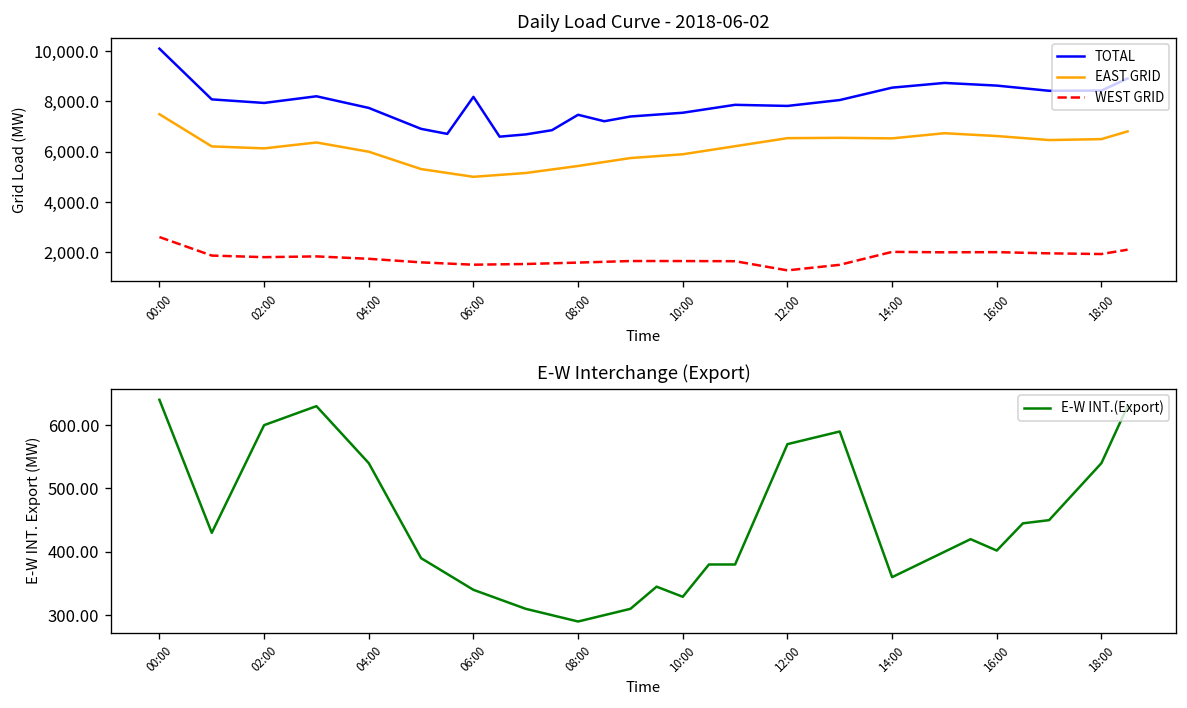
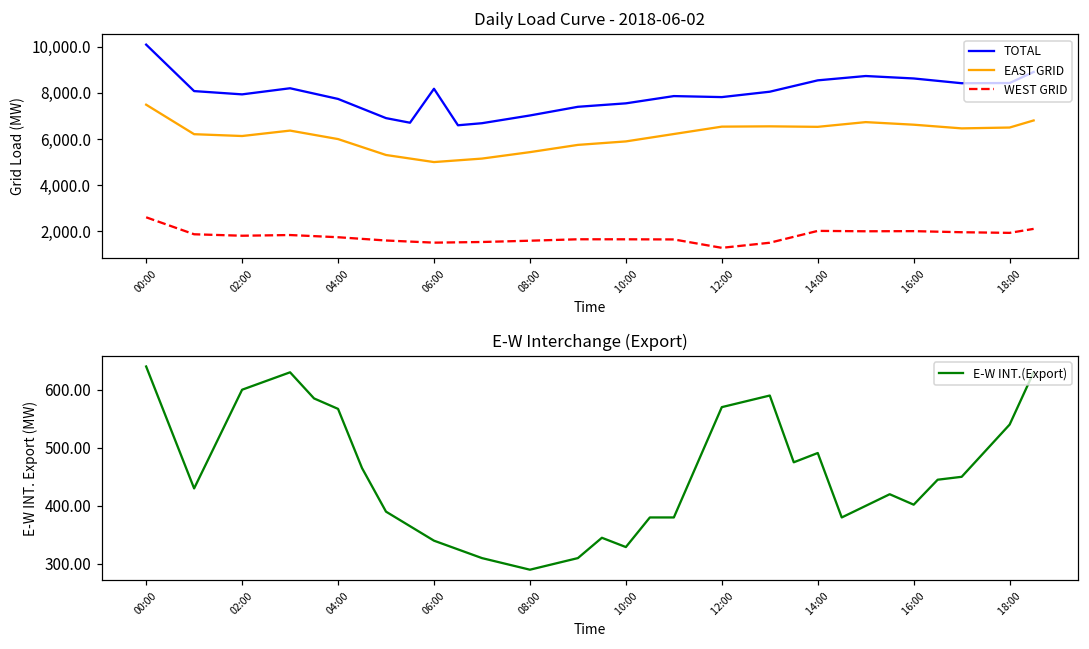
  {
    "Daily Load Curve - 2018-06-02": {
      "TOTAL": {
        "00:00": "10,100",
        "02:00": "7,900",
        "04:00": "7,700",
        "06:00": "8,200",
-       "08:00": "7,500",
+       "08:00": "7,000",
        "10:00": "7,500",
        "12:00": "7,800",
        "14:00": "8,500",
        "16:00": "8,600"
      },
      "EAST GRID": {
        "00:00": "7,500",
        "02:00": "6,100",
        "04:00": "6,000",
        "06:00": "5,000",
        "08:00": "5,400",
        "10:00": "5,900",
        "12:00": "6,500",
        "14:00": "6,500",
        "16:00": "6,600",
        "18:00": "6,500"
      },
      "WEST GRID": {
        "00:00": "2,600",
        "02:00": "1,800",
        "04:00": "1,700",
        "06:00": "1,500",
        "08:00": "1,600",
        "10:00": "1,700",
        "12:00": "1,300",
        "14:00": "2,000",
        "16:00": "2,000",
        "18:00": "1,900"
      }
    },
    "E-W Interchange (Export)": {
      "00:00": "640",
      "02:00": "600",
-     "04:00": "540",
+     "04:00": "570",
      "06:00": "340",
      "08:00": "290",
      "10:00": "330",
      "12:00": "570",
-     "14:00": "360",
+     "14:00": "490",
      "16:00": "400",
      "18:00": "540"
    }
  }
